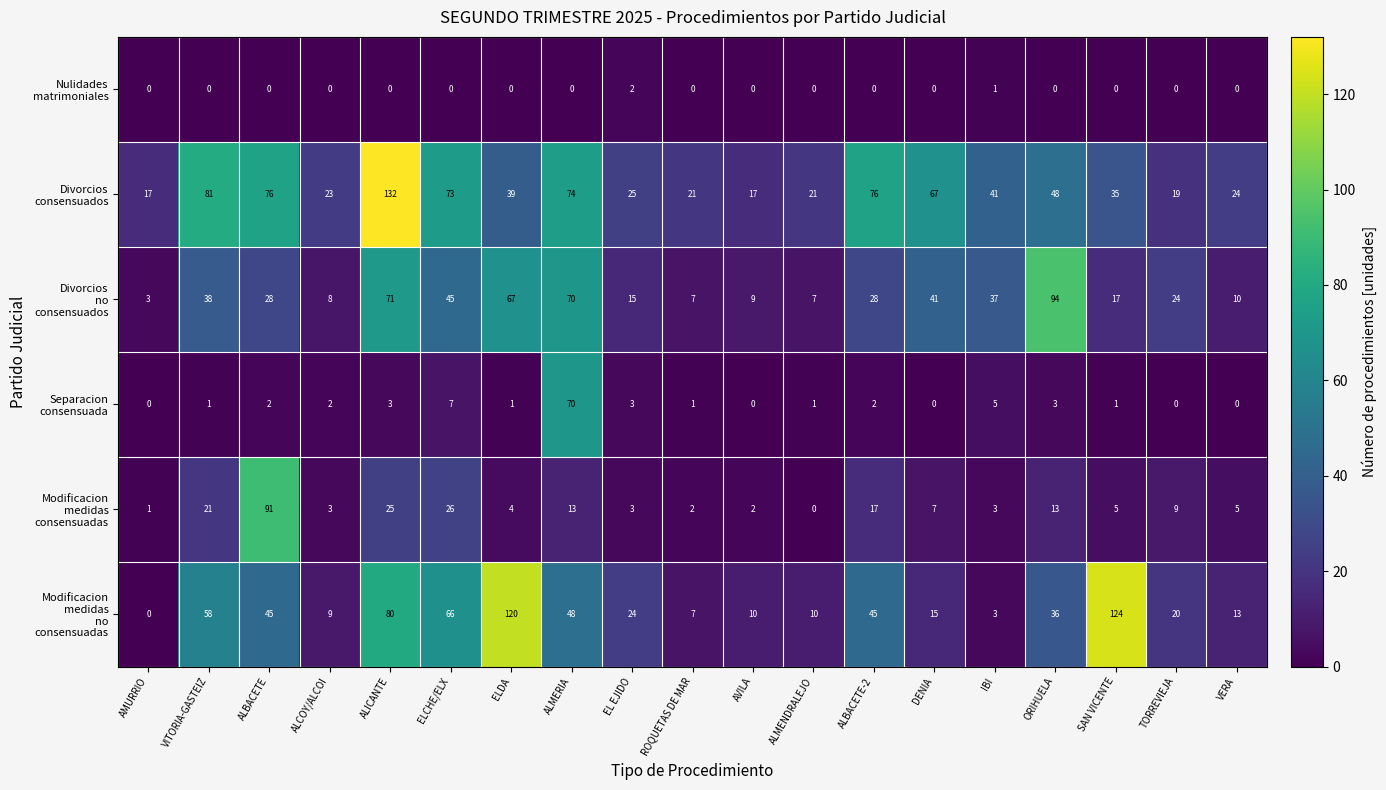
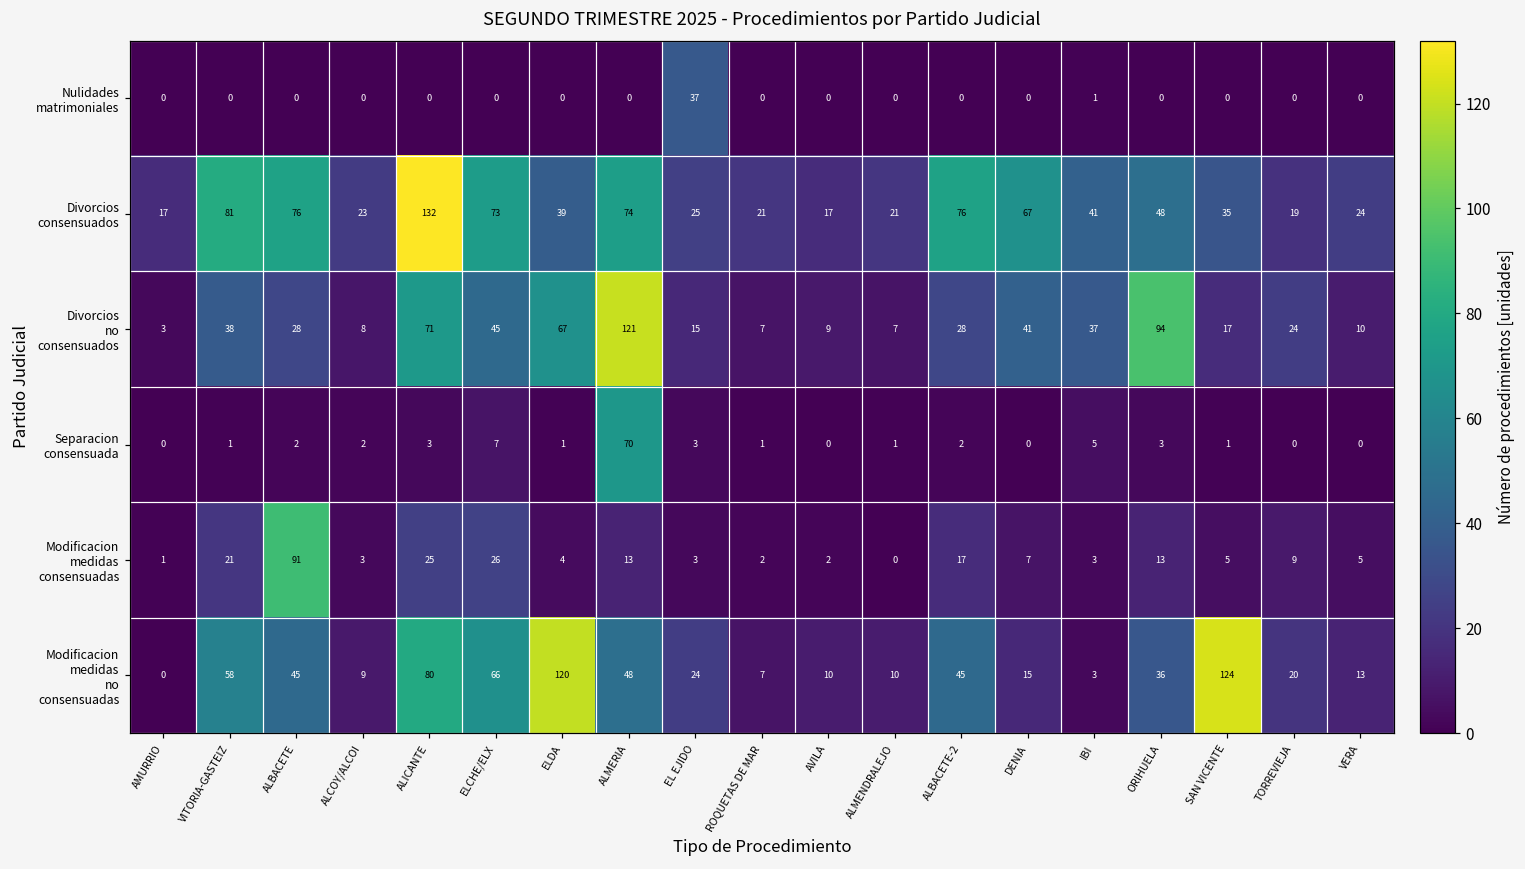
  {
    "Nulidades matrimoniales": {
      "AMURRIO": 0,
      "VITORIA-GASTEIZ": 0,
      "ALBACETE": 0,
      "ALCOY/ALCOI": 0,
      "ALICANTE": 0,
      "ELCHE/ELX": 0,
      "ELDA": 0,
      "ALMERIA": 0,
-     "EL EJIDO": 2,
+     "EL EJIDO": 37,
      "ROQUETAS DE MAR": 0,
      "AVILA": 0,
      "ALMENDRALEJO": 0,
      "ALBACETE-2": 0,
      "DENIA": 0,
      "IBI": 1,
      "ORIHUELA": 0,
      "SAN VICENTE": 0,
      "TORREVIEJA": 0,
      "VERA": 0
    },
    "Divorcios consensuados": {
      "AMURRIO": 17,
      "VITORIA-GASTEIZ": 81,
      "ALBACETE": 76,
      "ALCOY/ALCOI": 23,
      "ALICANTE": 132,
      "ELCHE/ELX": 73,
      "ELDA": 39,
      "ALMERIA": 74,
      "EL EJIDO": 25,
      "ROQUETAS DE MAR": 21,
      "AVILA": 17,
      "ALMENDRALEJO": 21,
      "ALBACETE-2": 76,
      "DENIA": 67,
      "IBI": 41,
      "ORIHUELA": 48,
      "SAN VICENTE": 35,
      "TORREVIEJA": 19,
      "VERA": 24
    },
    "Divorcios no consensuados": {
      "AMURRIO": 3,
      "VITORIA-GASTEIZ": 38,
      "ALBACETE": 28,
      "ALCOY/ALCOI": 8,
      "ALICANTE": 71,
      "ELCHE/ELX": 45,
      "ELDA": 67,
-     "ALMERIA": 70,
+     "ALMERIA": 121,
      "EL EJIDO": 15,
      "ROQUETAS DE MAR": 7,
      "AVILA": 9,
      "ALMENDRALEJO": 7,
      "ALBACETE-2": 28,
      "DENIA": 41,
      "IBI": 37,
      "ORIHUELA": 94,
      "SAN VICENTE": 17,
      "TORREVIEJA": 24,
      "VERA": 10
    },
    "Separacion consensuada": {
      "AMURRIO": 0,
      "VITORIA-GASTEIZ": 1,
      "ALBACETE": 2,
      "ALCOY/ALCOI": 2,
      "ALICANTE": 3,
      "ELCHE/ELX": 7,
      "ELDA": 1,
      "ALMERIA": 70,
      "EL EJIDO": 3,
      "ROQUETAS DE MAR": 1,
      "AVILA": 0,
      "ALMENDRALEJO": 1,
      "ALBACETE-2": 2,
      "DENIA": 0,
      "IBI": 5,
      "ORIHUELA": 3,
      "SAN VICENTE": 1,
      "TORREVIEJA": 0,
      "VERA": 0
    },
    "Modificacion medidas consensuadas": {
      "AMURRIO": 1,
      "VITORIA-GASTEIZ": 21,
      "ALBACETE": 91,
      "ALCOY/ALCOI": 3,
      "ALICANTE": 25,
      "ELCHE/ELX": 26,
      "ELDA": 4,
      "ALMERIA": 13,
      "EL EJIDO": 3,
      "ROQUETAS DE MAR": 2,
      "AVILA": 2,
      "ALMENDRALEJO": 0,
      "ALBACETE-2": 17,
      "DENIA": 7,
      "IBI": 3,
      "ORIHUELA": 13,
      "SAN VICENTE": 5,
      "TORREVIEJA": 9,
      "VERA": 5
    },
    "Modificacion medidas no consensuadas": {
      "AMURRIO": 0,
      "VITORIA-GASTEIZ": 58,
      "ALBACETE": 45,
      "ALCOY/ALCOI": 9,
      "ALICANTE": 80,
      "ELCHE/ELX": 66,
      "ELDA": 120,
      "ALMERIA": 48,
      "EL EJIDO": 24,
      "ROQUETAS DE MAR": 7,
      "AVILA": 10,
      "ALMENDRALEJO": 10,
      "ALBACETE-2": 45,
      "DENIA": 15,
      "IBI": 3,
      "ORIHUELA": 36,
      "SAN VICENTE": 124,
      "TORREVIEJA": 20,
      "VERA": 13
    }
  }
